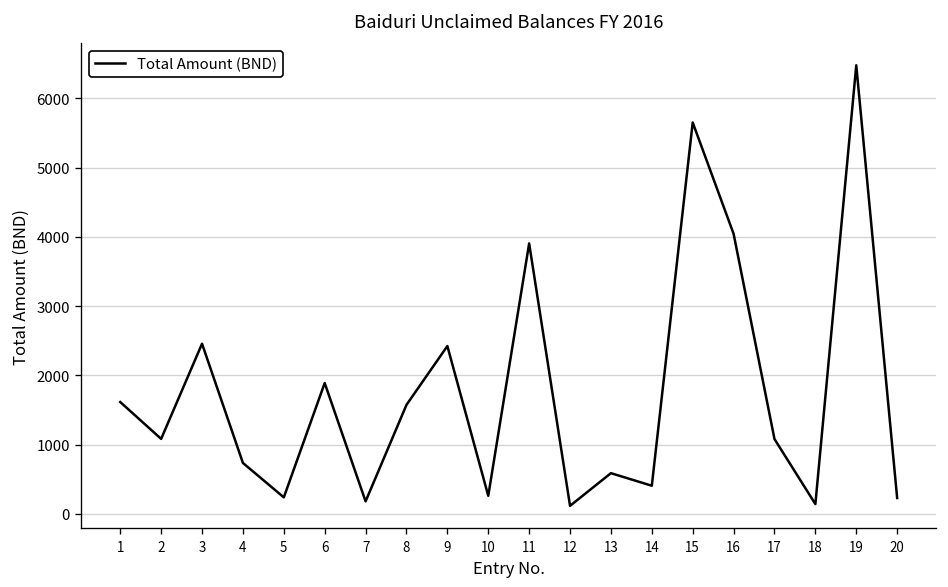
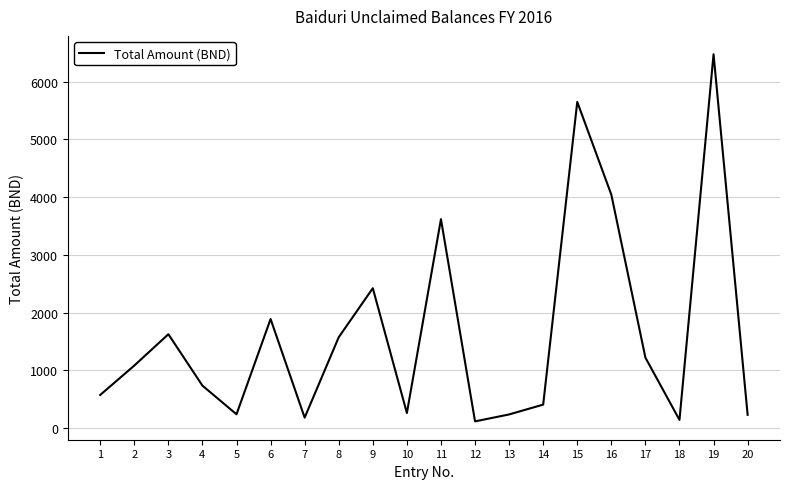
  {
-   "1": 1600,
+   "1": 600,
    "2": 1100,
-   "3": 2500,
+   "3": 1600,
    "4": 700,
    "5": 200,
    "6": 1900,
    "7": 200,
    "8": 1600,
    "9": 2400,
    "10": 300,
-   "11": 3900,
+   "11": 3600,
    "12": 100,
-   "13": 600,
+   "13": 200,
    "14": 400,
    "15": 5700,
    "16": 4000,
-   "17": 1100,
+   "17": 1200,
    "18": 100,
    "19": 6500,
    "20": 200
  }
